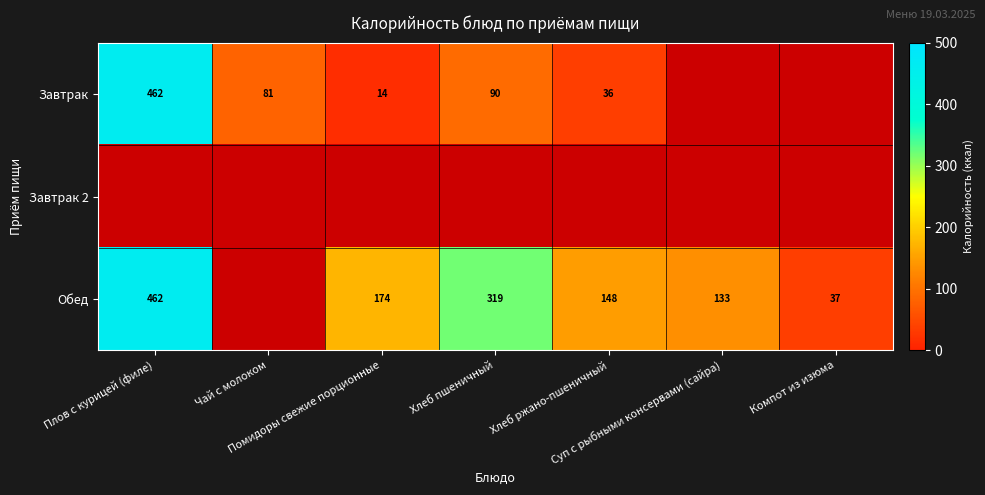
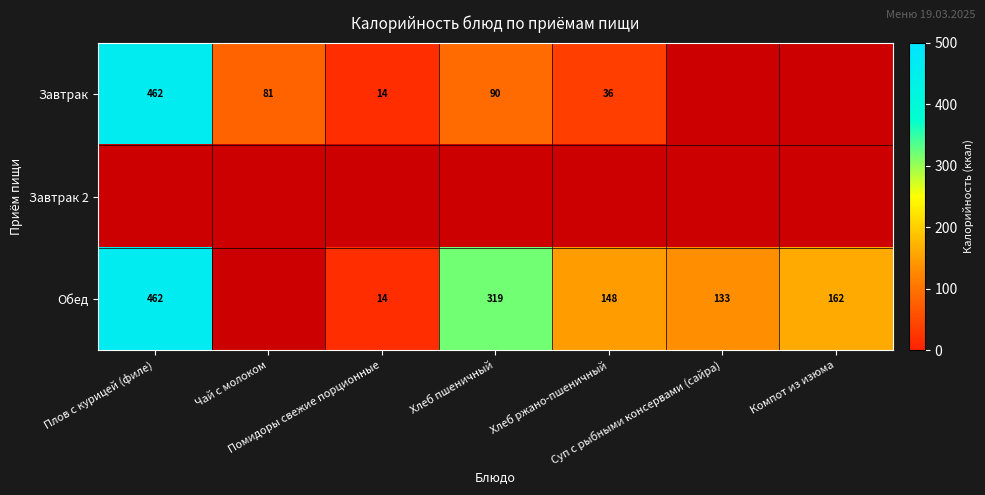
  {
    "Завтрак": {
      "Плов с курицей (филе)": 462,
      "Чай с молоком": 81,
      "Помидоры свежие порционные": 14,
      "Хлеб пшеничный": 90,
      "Хлеб ржано-пшеничный": 36
    },
    "Обед": {
      "Плов с курицей (филе)": 462,
-     "Помидоры свежие порционные": 174,
+     "Помидоры свежие порционные": 14,
      "Хлеб пшеничный": 319,
      "Хлеб ржано-пшеничный": 148,
      "Суп с рыбными консервами (сайра)": 133,
-     "Компот из изюма": 37
+     "Компот из изюма": 162
    }
  }
